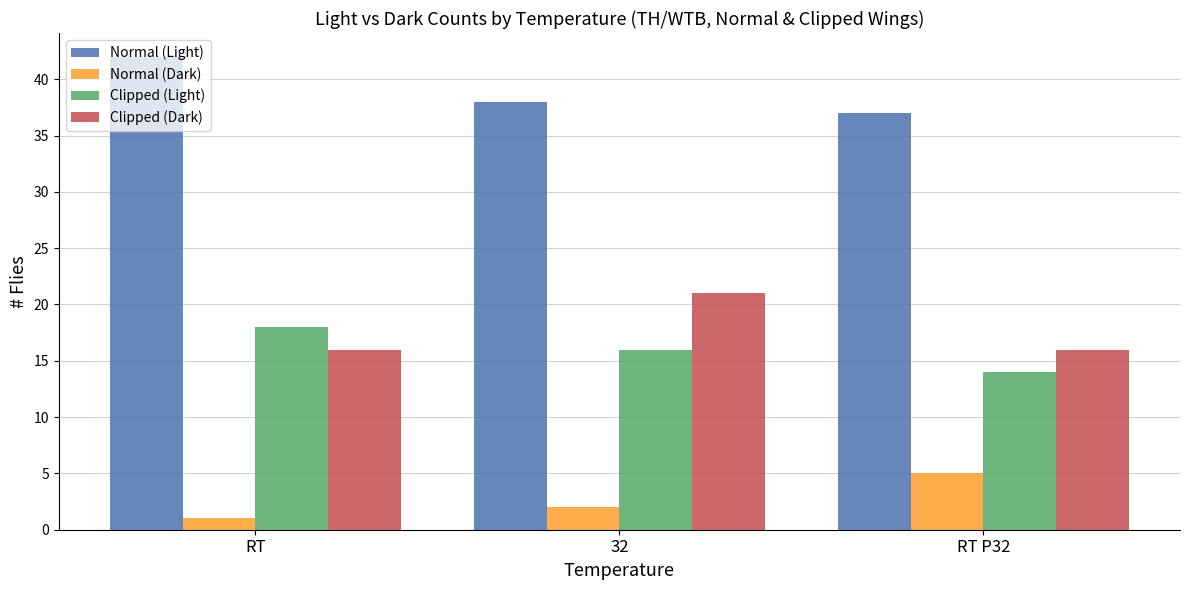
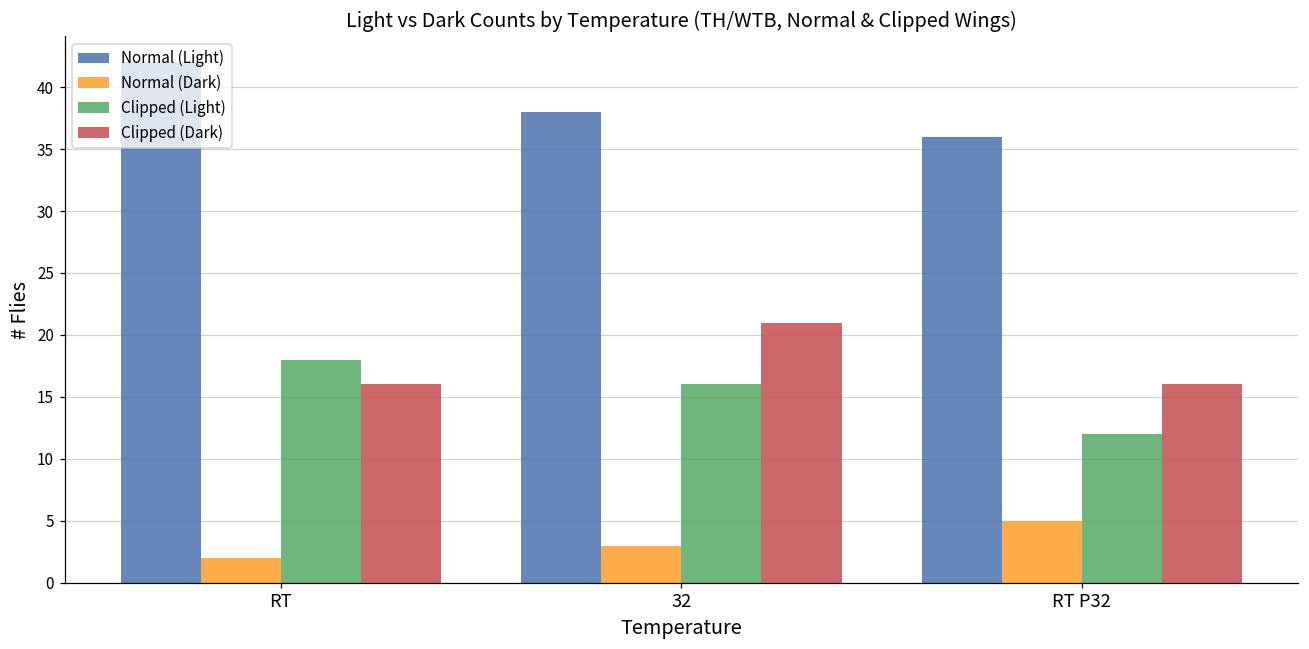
  {
    "Normal (Light)": {
      "32": 38,
-     "RT P32": 37
+     "RT P32": 36
    },
    "Normal (Dark)": {
-     "RT": 1,
-     "32": 2,
+     "RT": 2,
+     "32": 3,
      "RT P32": 5
    },
    "Clipped (Light)": {
      "RT": 18,
      "32": 16,
-     "RT P32": 14
+     "RT P32": 12
    },
    "Clipped (Dark)": {
      "RT": 16,
      "32": 21,
      "RT P32": 16
    }
  }
